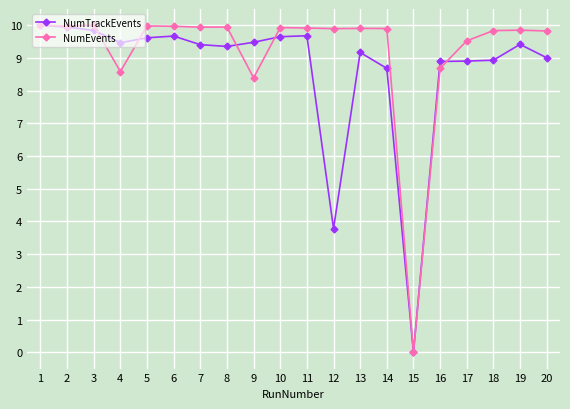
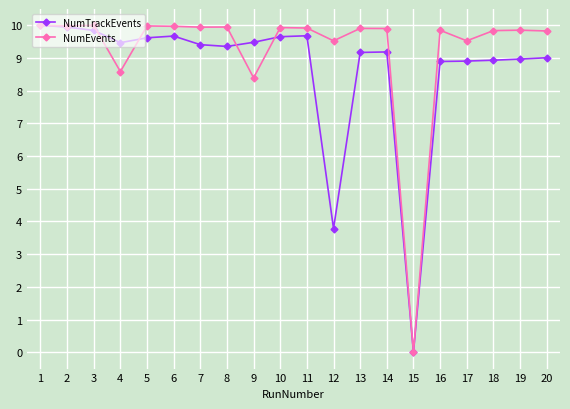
  {
    "NumTrackEvents": {
      "5": 9.6,
      "6": 9.7,
      "7": 9.4,
      "8": 9.4,
      "9": 9.5,
      "10": 9.7,
      "11": 9.7,
      "12": 3.8,
      "13": 9.2,
-     "14": 8.7,
+     "14": 9.2,
      "16": 8.9,
      "17": 8.9,
      "18": 8.9,
-     "19": 9.4,
+     "19": 9.0,
      "20": 9.0
    },
    "NumEvents": {
      "4": 8.6,
      "5": 10.0,
      "6": 10.0,
      "7": 9.9,
      "8": 9.9,
      "9": 8.4,
      "10": 9.9,
      "11": 9.9,
-     "12": 9.9,
+     "12": 9.5,
      "13": 9.9,
      "14": 9.9,
-     "16": 8.7,
+     "16": 9.8,
      "17": 9.5,
      "18": 9.8,
      "19": 9.9,
      "20": 9.8
    }
  }
